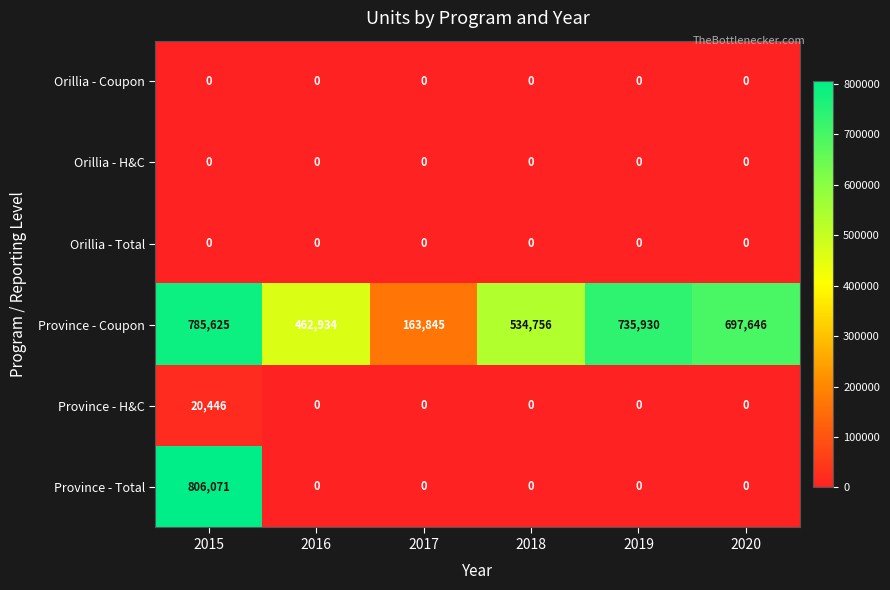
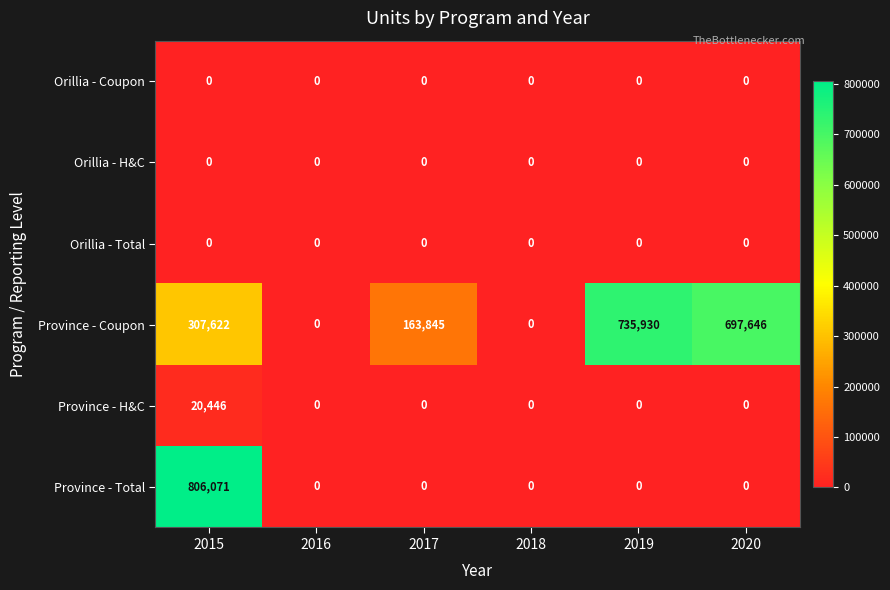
  {
    "Orillia - Coupon": {
      "2015": "0",
      "2016": "0",
      "2017": "0",
      "2018": "0",
      "2019": "0"
    },
    "Orillia - H&C": {
      "2015": "0",
      "2016": "0",
      "2017": "0",
      "2018": "0",
      "2019": "0",
      "2020": "0"
    },
    "Orillia - Total": {
      "2015": "0",
      "2016": "0",
      "2017": "0",
      "2018": "0",
      "2019": "0",
      "2020": "0"
    },
    "Province - Coupon": {
-     "2015": "785,625",
-     "2016": "462,934",
+     "2015": "307,622",
+     "2016": "0",
      "2017": "163,845",
-     "2018": "534,756",
+     "2018": "0",
      "2019": "735,930",
      "2020": "697,646"
    },
    "Province - H&C": {
      "2015": "20,446",
      "2016": "0",
      "2017": "0",
      "2018": "0",
      "2019": "0",
      "2020": "0"
    },
    "Province - Total": {
      "2015": "806,071",
      "2016": "0",
      "2017": "0",
      "2018": "0",
      "2019": "0",
      "2020": "0"
    }
  }
